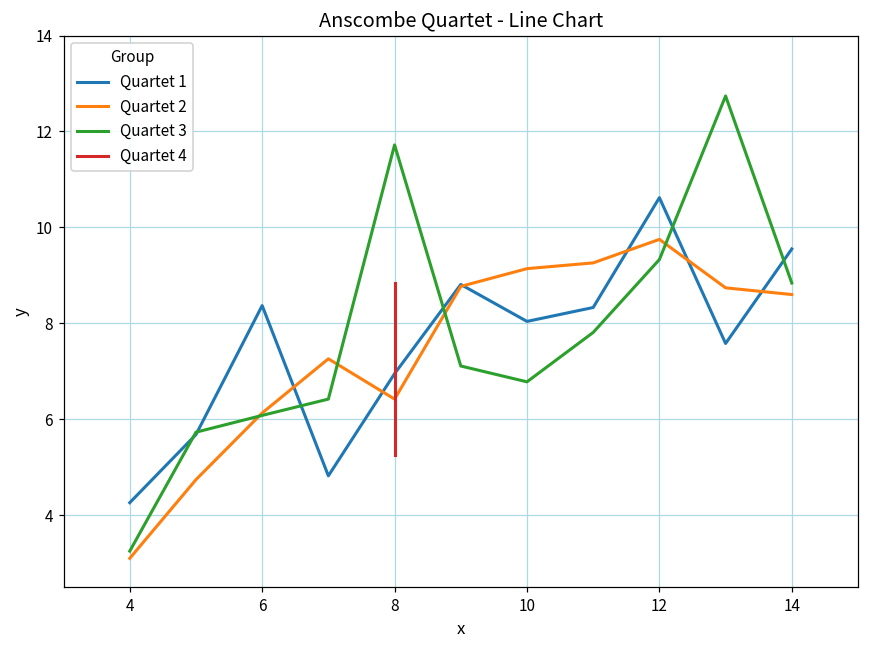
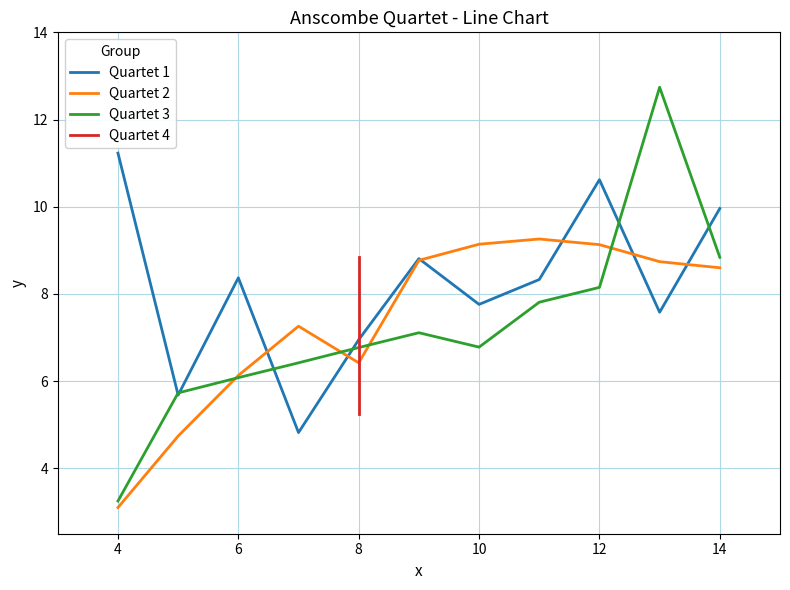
  {
    "Quartet 1": {
-     "4": 4.3,
+     "4": 11.2,
      "6": 8.4,
      "8": 7.0,
-     "10": 8.0,
+     "10": 7.8,
      "12": 10.6,
-     "14": 9.6
+     "14": 10.0
    },
    "Quartet 2": {
      "4": 3.1,
      "8": 6.4,
      "10": 9.1,
-     "12": 9.8,
+     "12": 9.1,
      "14": 8.6
    },
    "Quartet 3": {
      "4": 3.3,
-     "8": 11.7,
+     "8": 6.8,
      "10": 6.8,
-     "12": 9.3,
+     "12": 8.2,
      "14": 8.8
    }
  }
